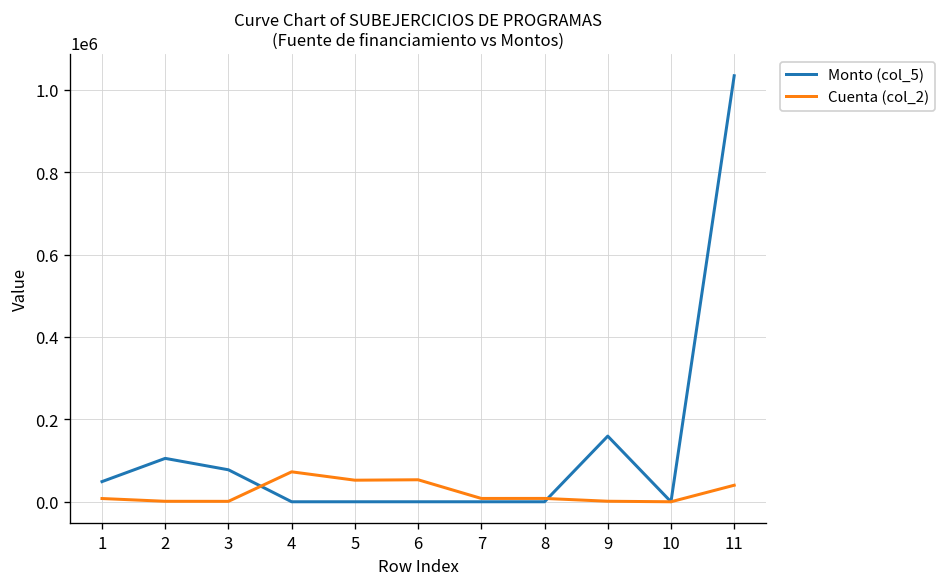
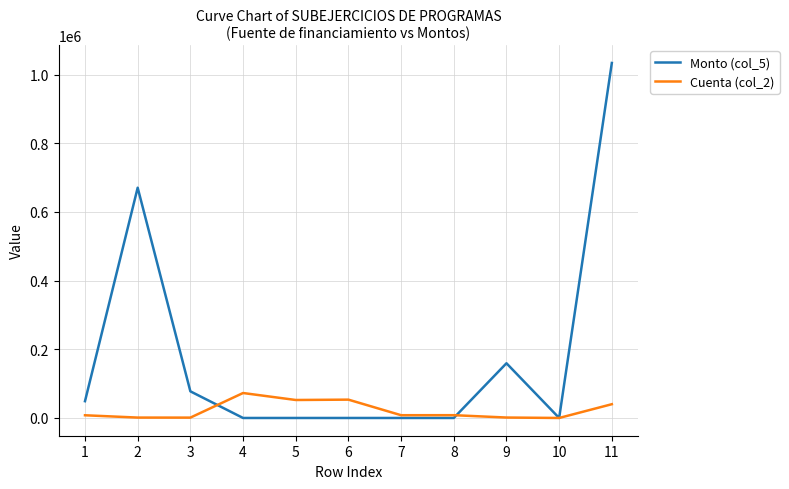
  {
    "Monto (col_5)": {
      "1": 50000,
-     "2": 110000,
+     "2": 670000,
      "3": 80000,
      "4": 0,
      "5": 0,
      "6": 0,
      "7": 0,
      "8": 0,
      "9": 160000,
      "11": 1030000
    },
    "Cuenta (col_2)": {
      "1": 10000,
      "2": 0,
      "3": 0,
      "4": 70000,
      "5": 50000,
      "6": 50000,
      "7": 10000,
      "8": 10000,
      "9": 0,
      "11": 40000
    }
  }
